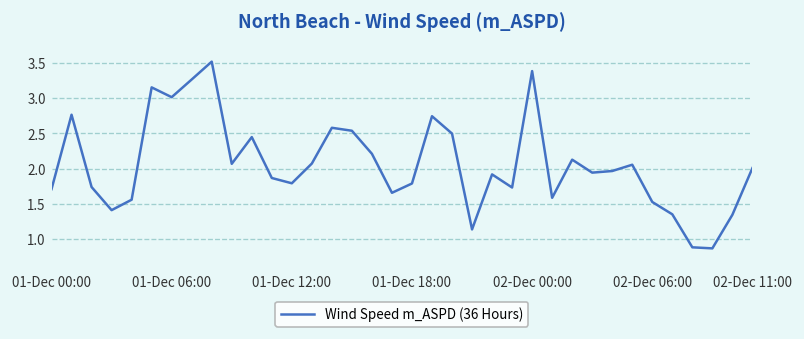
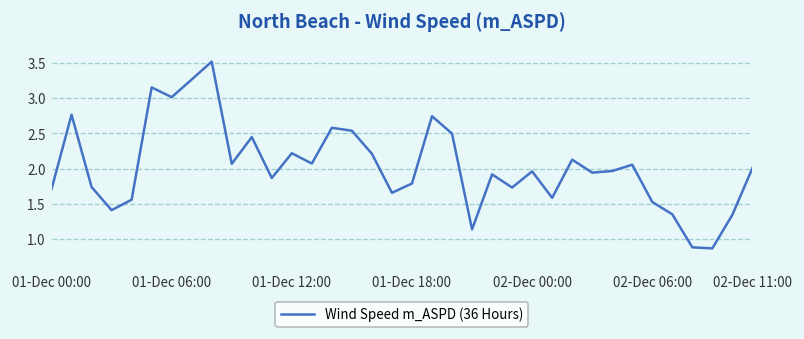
  {
    "01-Dec 00:00": 1.7,
    "01-Dec 06:00": 3.0,
-   "01-Dec 12:00": 1.8,
+   "01-Dec 12:00": 2.2,
    "01-Dec 18:00": 1.8,
-   "02-Dec 00:00": 3.4,
+   "02-Dec 00:00": 2.0,
    "02-Dec 06:00": 1.5,
    "02-Dec 11:00": 2.0
  }
